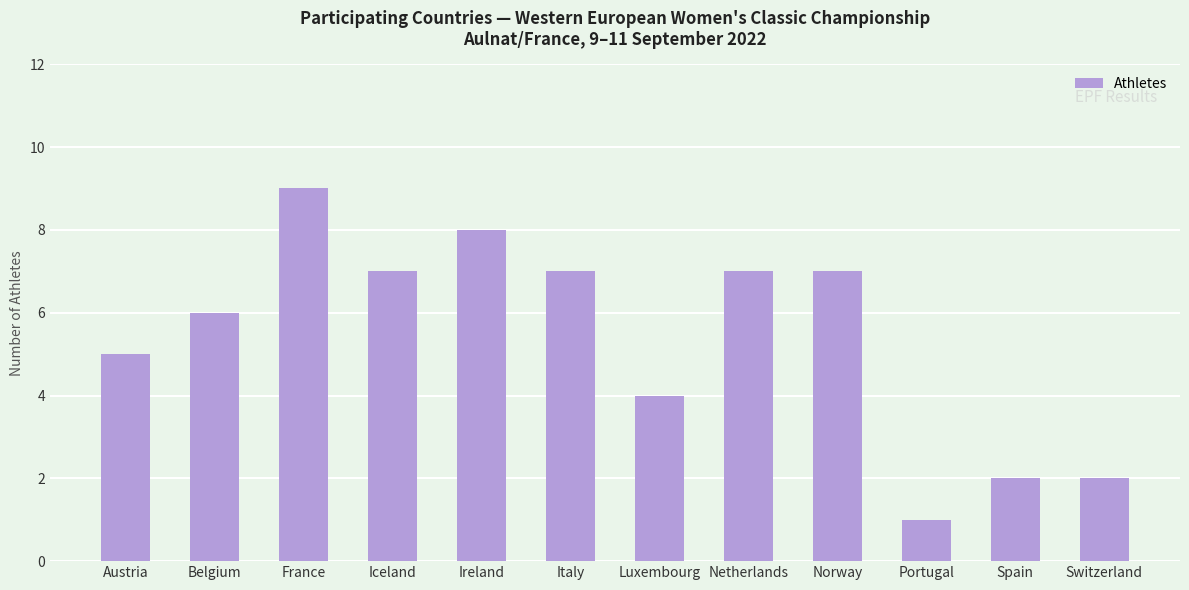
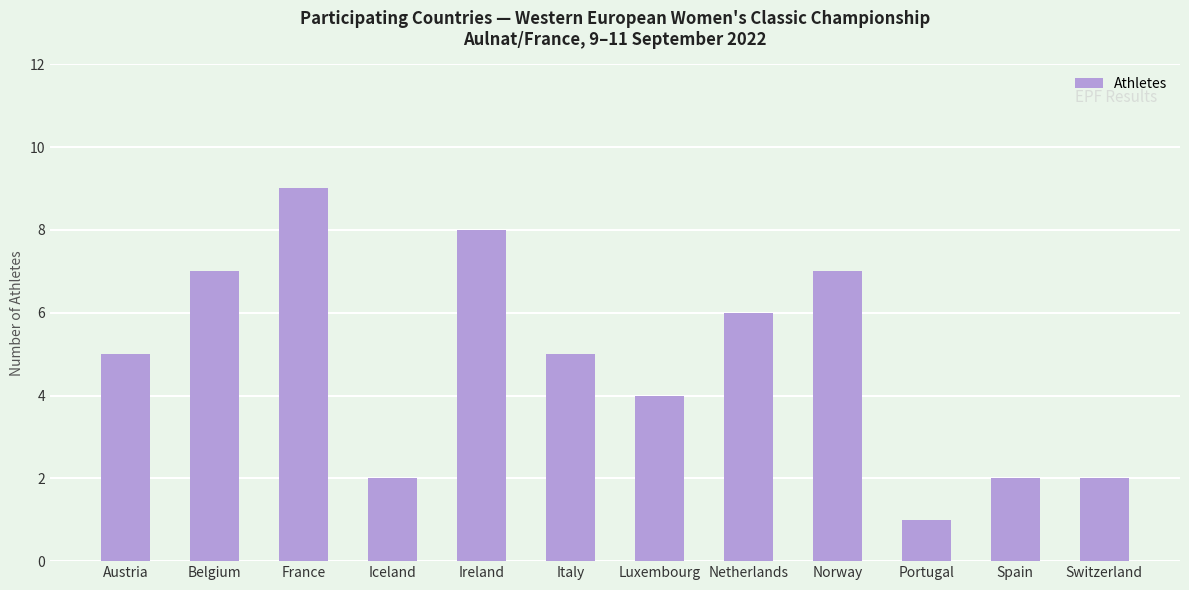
  {
    "Austria": 5,
-   "Belgium": 6,
+   "Belgium": 7,
    "France": 9,
-   "Iceland": 7,
+   "Iceland": 2,
    "Ireland": 8,
-   "Italy": 7,
+   "Italy": 5,
    "Luxembourg": 4,
-   "Netherlands": 7,
+   "Netherlands": 6,
    "Norway": 7,
    "Portugal": 1,
    "Spain": 2,
    "Switzerland": 2
  }
